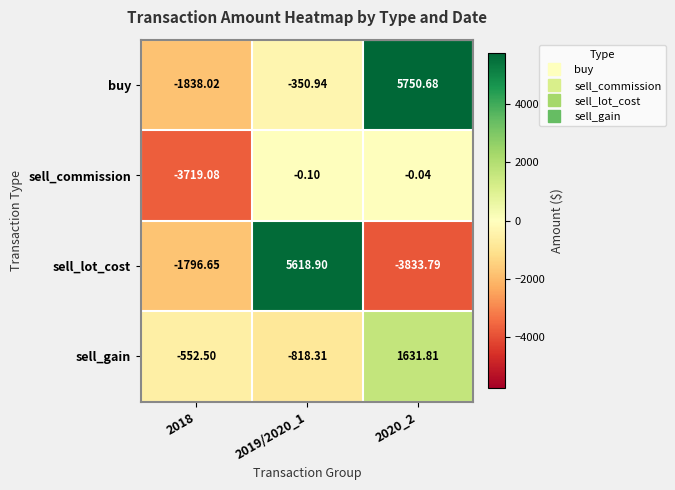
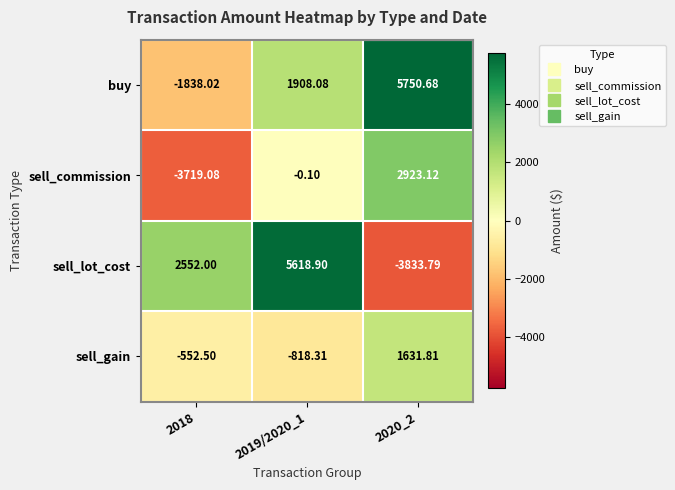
  {
    "buy": {
      "2018": -1838.02,
-     "2019/2020_1": -350.94,
+     "2019/2020_1": 1908.08,
      "2020_2": 5750.68
    },
    "sell_commission": {
      "2018": -3719.08,
      "2019/2020_1": -0.10,
-     "2020_2": -0.04
+     "2020_2": 2923.12
    },
    "sell_lot_cost": {
-     "2018": -1796.65,
+     "2018": 2552.00,
      "2019/2020_1": 5618.90,
      "2020_2": -3833.79
    },
    "sell_gain": {
      "2018": -552.50,
      "2019/2020_1": -818.31,
      "2020_2": 1631.81
    }
  }
